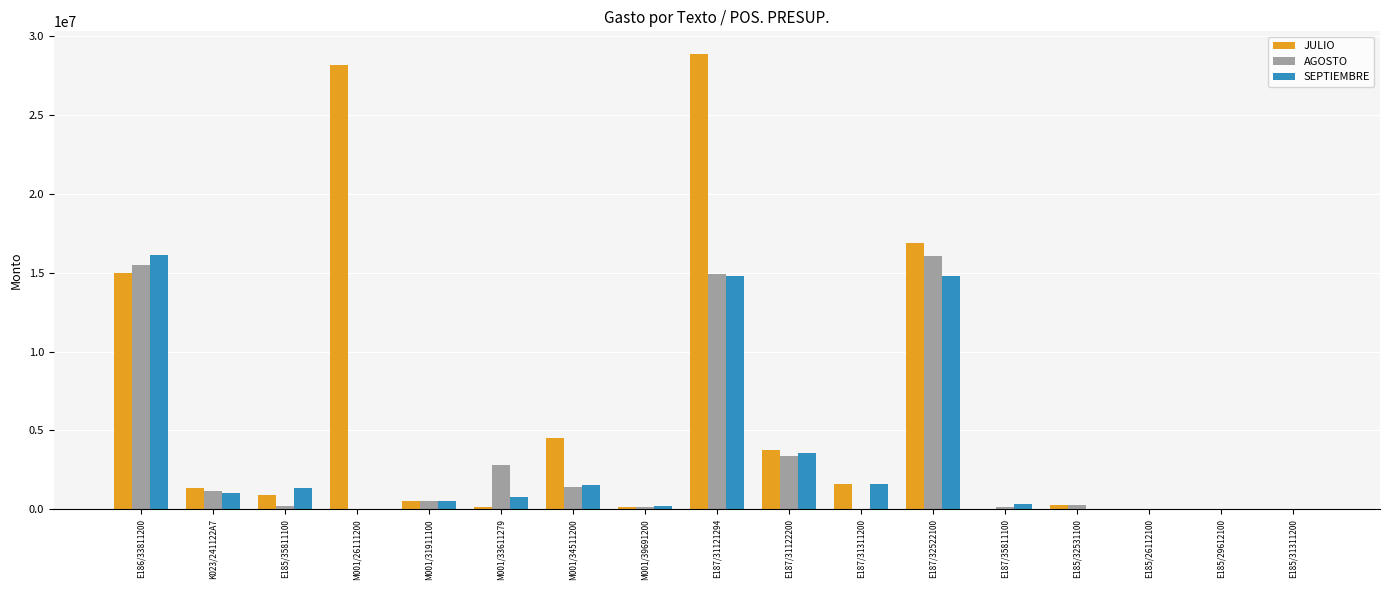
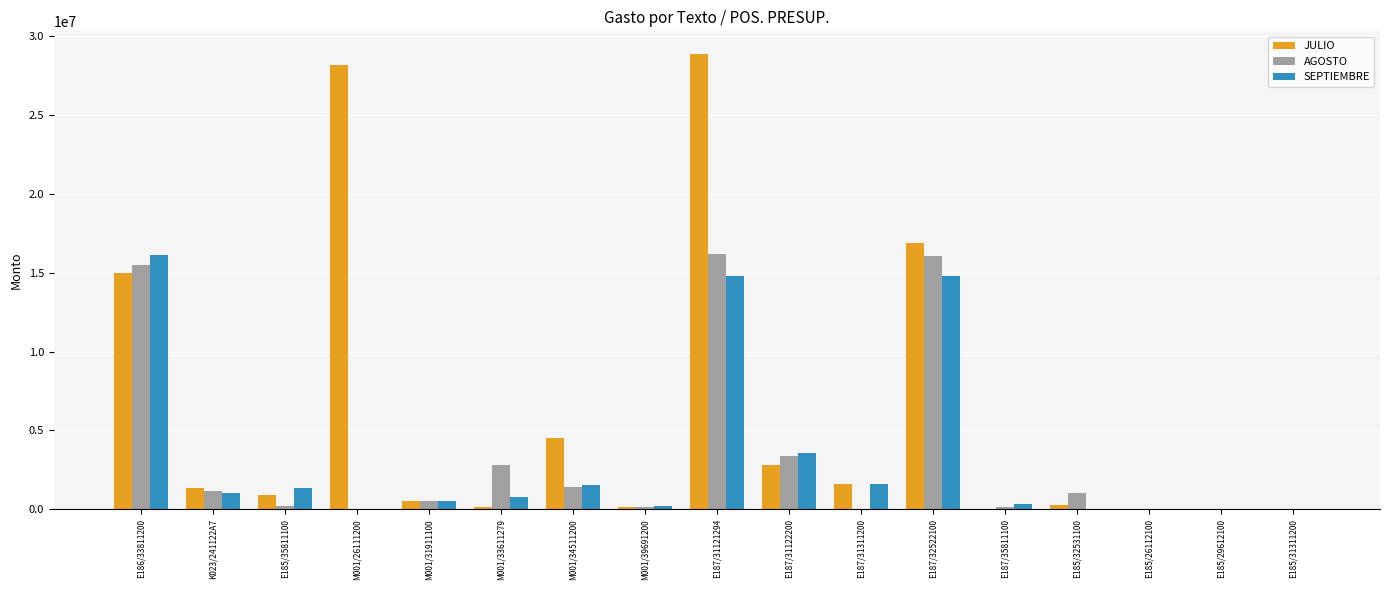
  {
    "JULIO": {
      "E186/33811200": 15000000,
      "K023/241122A7": 1300000,
      "E185/35811100": 900000,
      "M001/26111200": 28200000,
      "M001/31911100": 500000,
      "M001/33611279": 200000,
      "M001/34511200": 4500000,
      "M001/39691200": 200000,
      "E187/31121294": 28900000,
-     "E187/31122200": 3800000,
+     "E187/31122200": 2800000,
      "E187/31311200": 1600000,
      "E187/32522100": 16900000,
      "E187/35811100": 0,
      "E185/32531100": 200000,
      "E185/26112100": 0,
      "E185/29612100": 0,
      "E185/31311200": 0
    },
    "AGOSTO": {
      "E186/33811200": 15500000,
      "K023/241122A7": 1200000,
      "E185/35811100": 200000,
      "M001/26111200": 0,
      "M001/31911100": 500000,
      "M001/33611279": 2800000,
      "M001/34511200": 1400000,
      "M001/39691200": 200000,
-     "E187/31121294": 14900000,
+     "E187/31121294": 16200000,
      "E187/31122200": 3400000,
      "E187/31311200": 0,
      "E187/32522100": 16000000,
-     "E185/32531100": 200000,
+     "E185/32531100": 1000000,
      "E185/26112100": 0,
      "E185/29612100": 0,
      "E185/31311200": 0
    },
    "SEPTIEMBRE": {
      "E186/33811200": 16100000,
      "K023/241122A7": 1000000,
      "E185/35811100": 1400000,
      "M001/26111200": 0,
      "M001/31911100": 500000,
      "M001/33611279": 800000,
      "M001/34511200": 1500000,
      "M001/39691200": 200000,
      "E187/31121294": 14800000,
      "E187/31122200": 3600000,
      "E187/31311200": 1600000,
      "E187/32522100": 14800000,
      "E187/35811100": 400000,
      "E185/32531100": 0,
      "E185/26112100": 0,
      "E185/29612100": 0,
      "E185/31311200": 0
    }
  }
